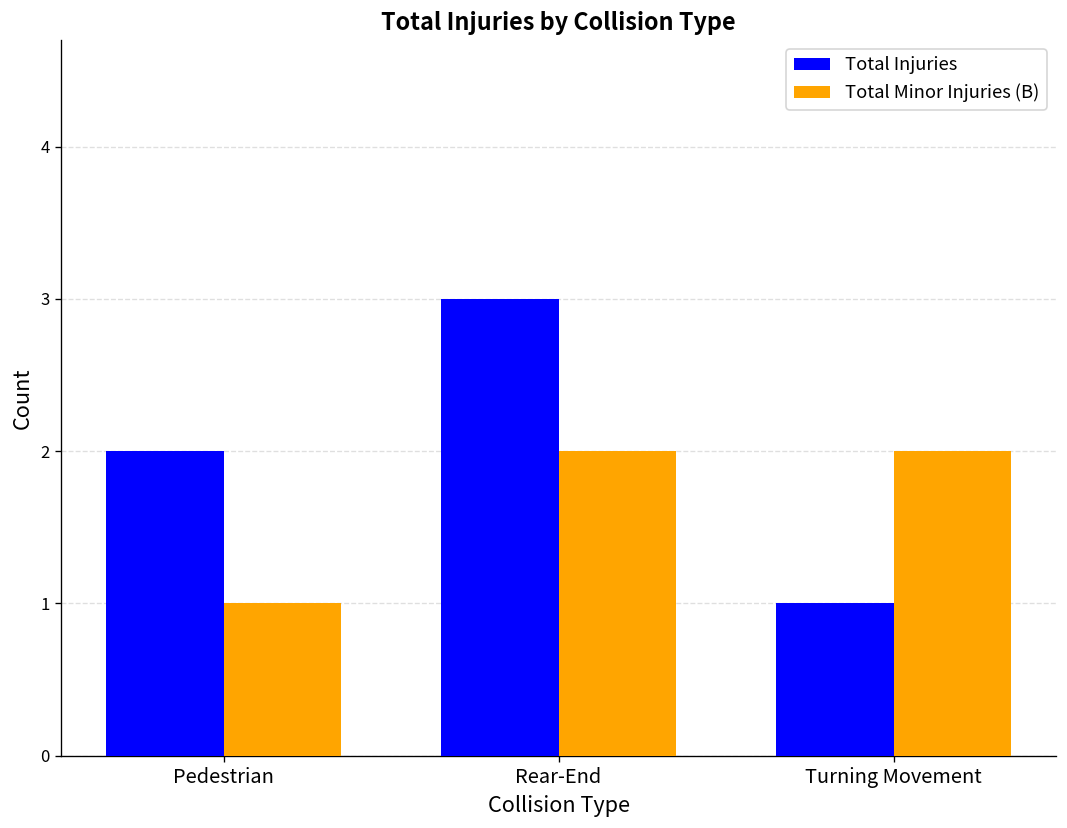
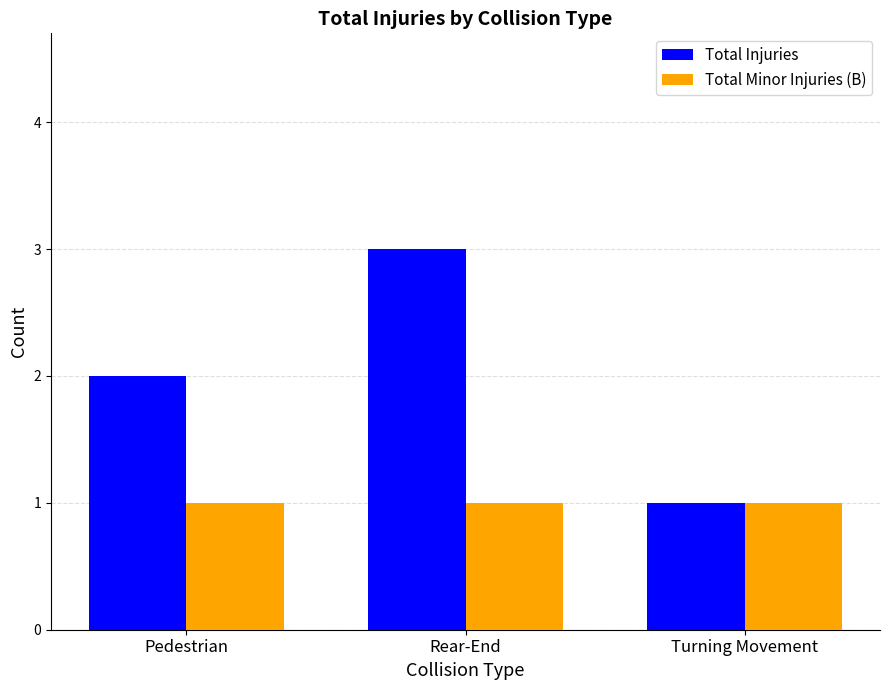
  {
    "Total Injuries": {
      "Pedestrian": 2,
      "Rear-End": 3,
      "Turning Movement": 1
    },
    "Total Minor Injuries (B)": {
      "Pedestrian": 1,
-     "Rear-End": 2,
-     "Turning Movement": 2
+     "Rear-End": 1,
+     "Turning Movement": 1
    }
  }
